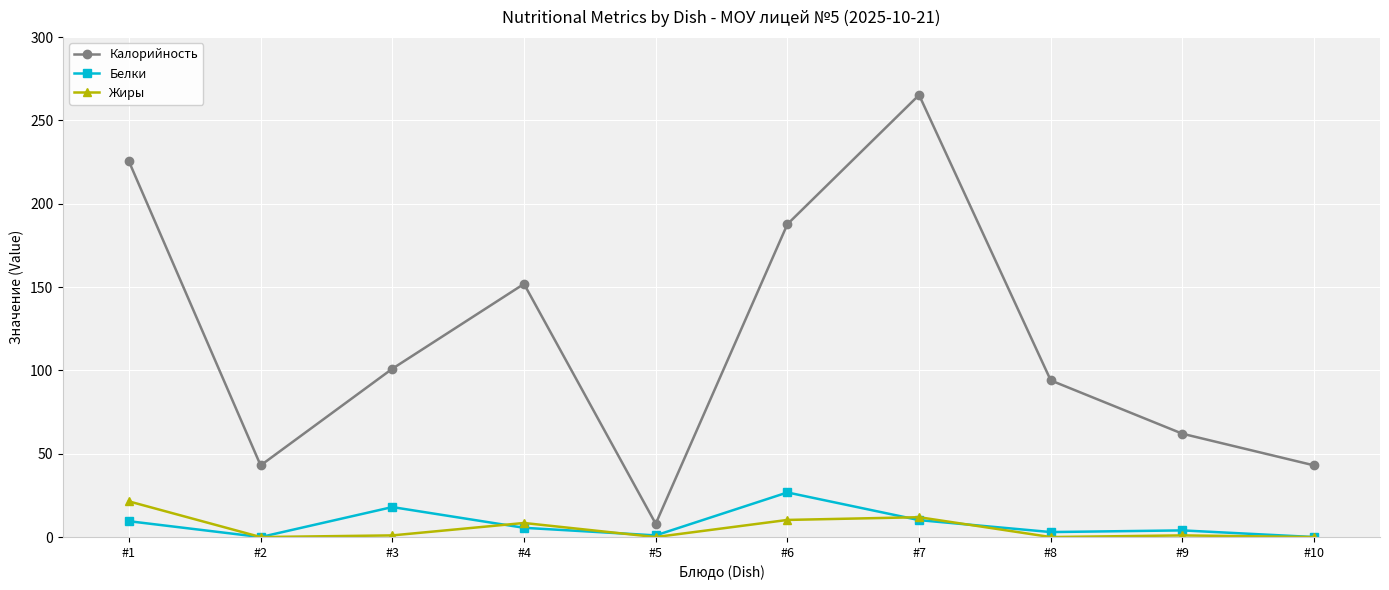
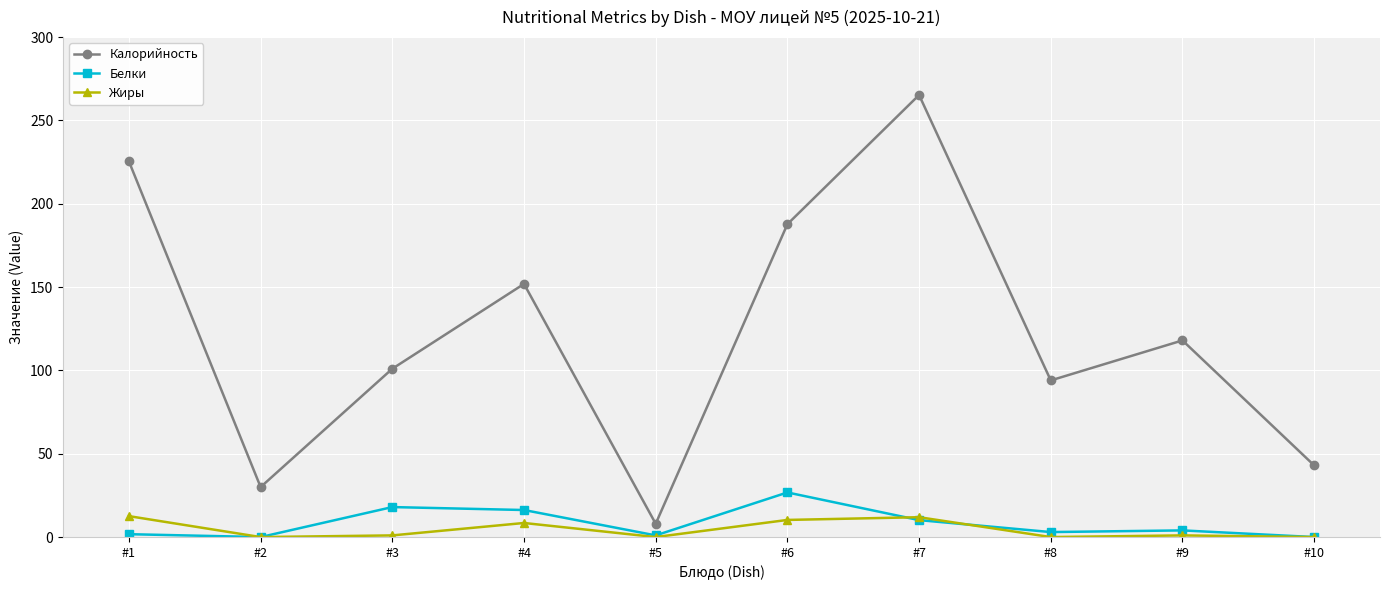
  {
    "Калорийность": {
      "#1": 225,
-     "#2": 43,
+     "#2": 30,
      "#3": 101,
      "#4": 152,
      "#5": 8,
      "#6": 188,
      "#7": 265,
      "#8": 94,
-     "#9": 62,
+     "#9": 118,
      "#10": 43
    },
    "Белки": {
-     "#1": 10,
+     "#1": 2,
      "#3": 18,
-     "#4": 6,
+     "#4": 16,
      "#6": 27,
      "#7": 10,
      "#8": 3,
      "#9": 4
    },
    "Жиры": {
-     "#1": 21,
+     "#1": 13,
      "#3": 1,
      "#4": 8,
      "#6": 10,
      "#7": 12,
      "#8": 0,
      "#9": 1
    }
  }
